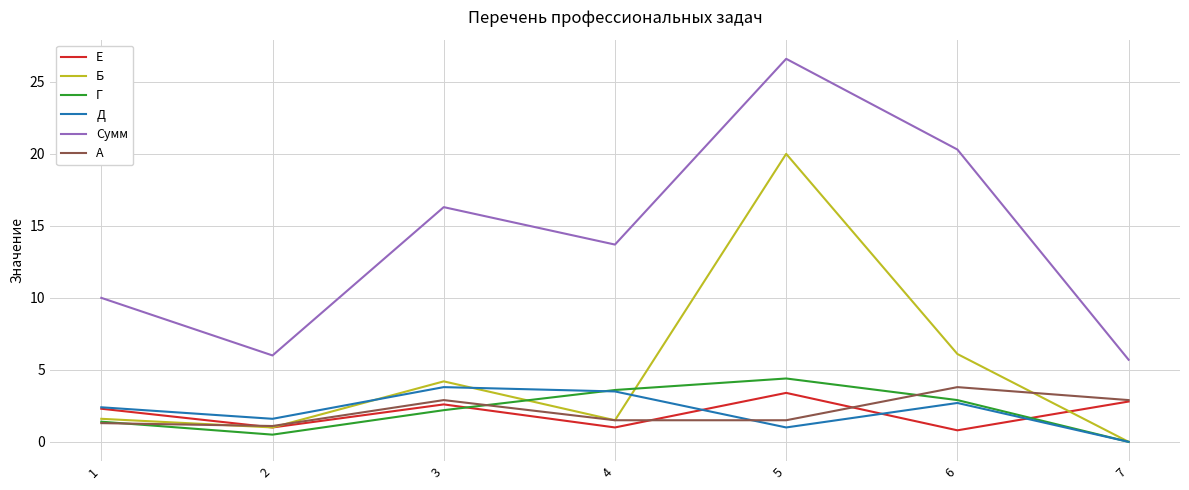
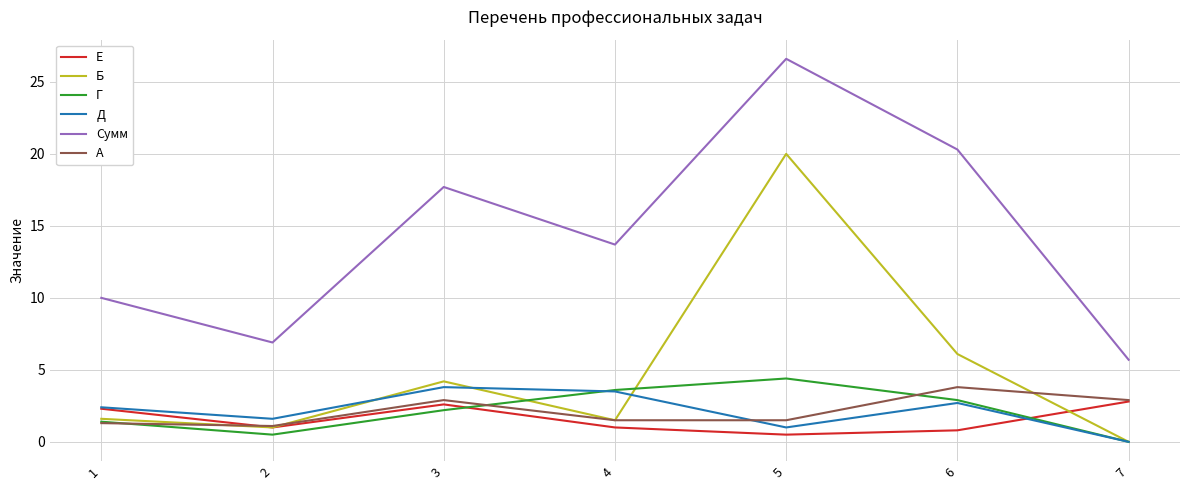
  {
    "Е": {
      "3": 2.6,
      "4": 1.0,
-     "5": 3.4,
+     "5": 0.5,
      "6": 0.8
    },
    "Б": {
      "1": 1.6,
      "3": 4.2,
      "5": 20.0,
      "6": 6.1
    },
    "Г": {
      "2": 0.5,
      "3": 2.2,
      "5": 4.4,
      "6": 2.9
    },
    "Д": {
      "2": 1.6,
      "3": 3.8,
      "5": 1.0,
      "6": 2.7
    },
    "Сумм": {
      "1": 10.0,
-     "2": 6.0,
-     "3": 16.3,
+     "2": 6.9,
+     "3": 17.7,
      "4": 13.7,
      "5": 26.6,
      "6": 20.3,
      "7": 5.7
    },
    "А": {
      "3": 2.9,
      "5": 1.5,
      "6": 3.8
    }
  }
